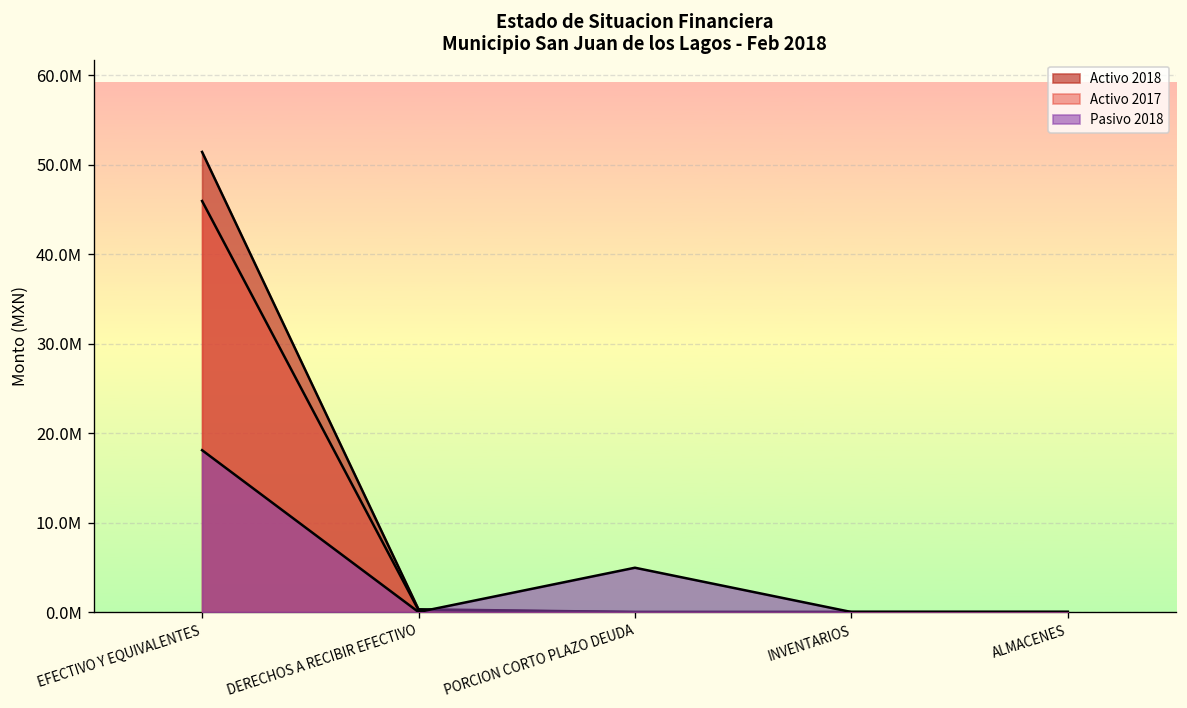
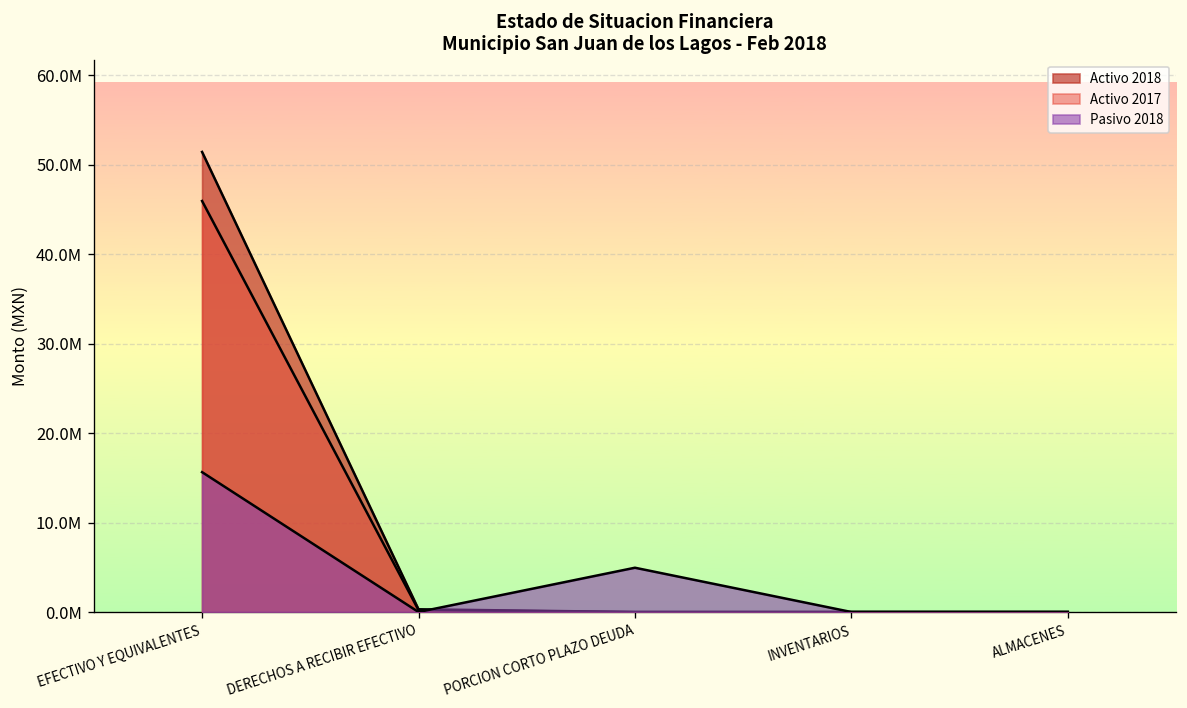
  {
    "Pasivo 2018": {
-     "EFECTIVO Y EQUIVALENTES": 18000000,
+     "EFECTIVO Y EQUIVALENTES": 16000000,
      "PORCION CORTO PLAZO DEUDA": 5000000
    }
  }
